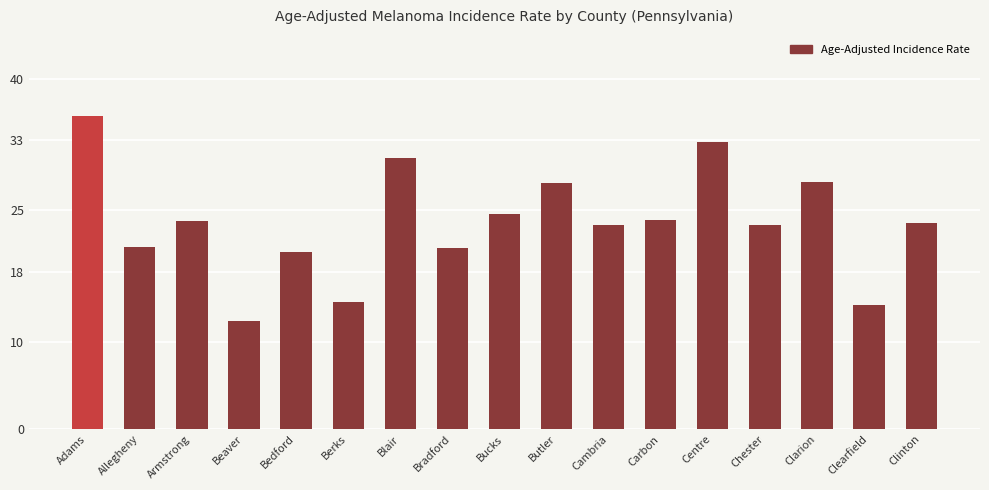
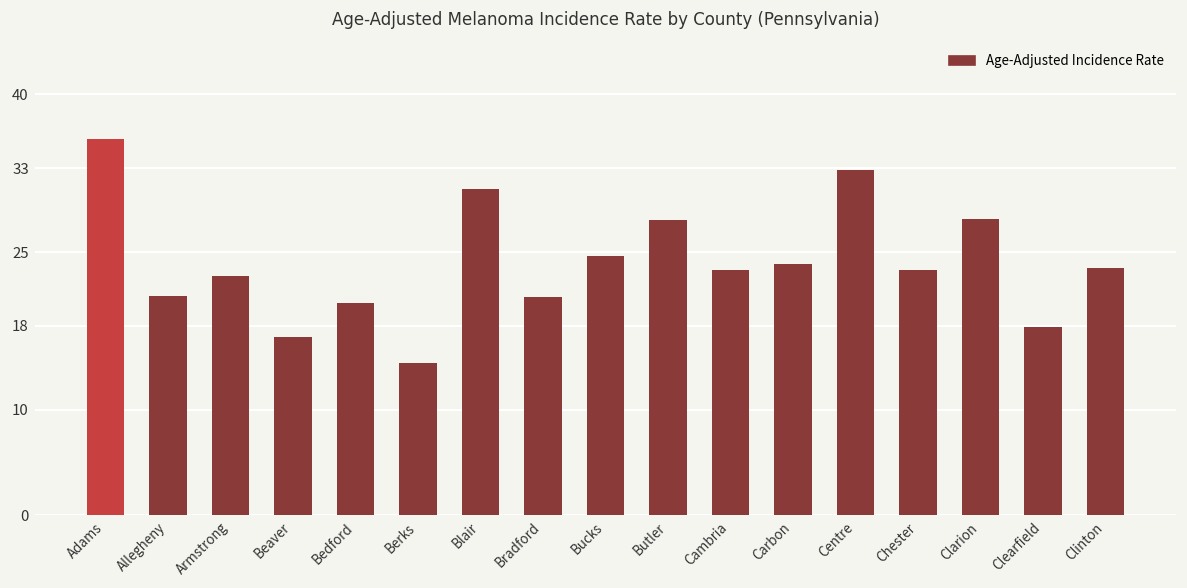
  {
    "Adams": 36,
    "Allegheny": 21,
-   "Armstrong": 24,
-   "Beaver": 12,
+   "Armstrong": 23,
+   "Beaver": 17,
    "Bedford": 20,
    "Berks": 15,
    "Blair": 31,
    "Bradford": 21,
    "Bucks": 25,
    "Butler": 28,
    "Cambria": 23,
    "Carbon": 24,
    "Centre": 33,
    "Chester": 23,
    "Clarion": 28,
-   "Clearfield": 14,
+   "Clearfield": 18,
    "Clinton": 24
  }
